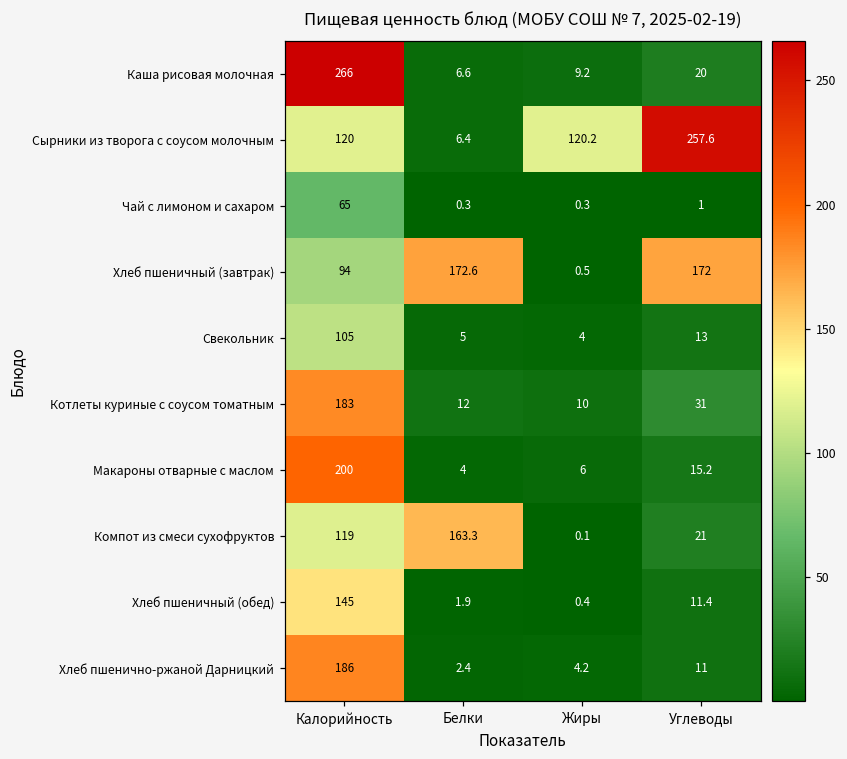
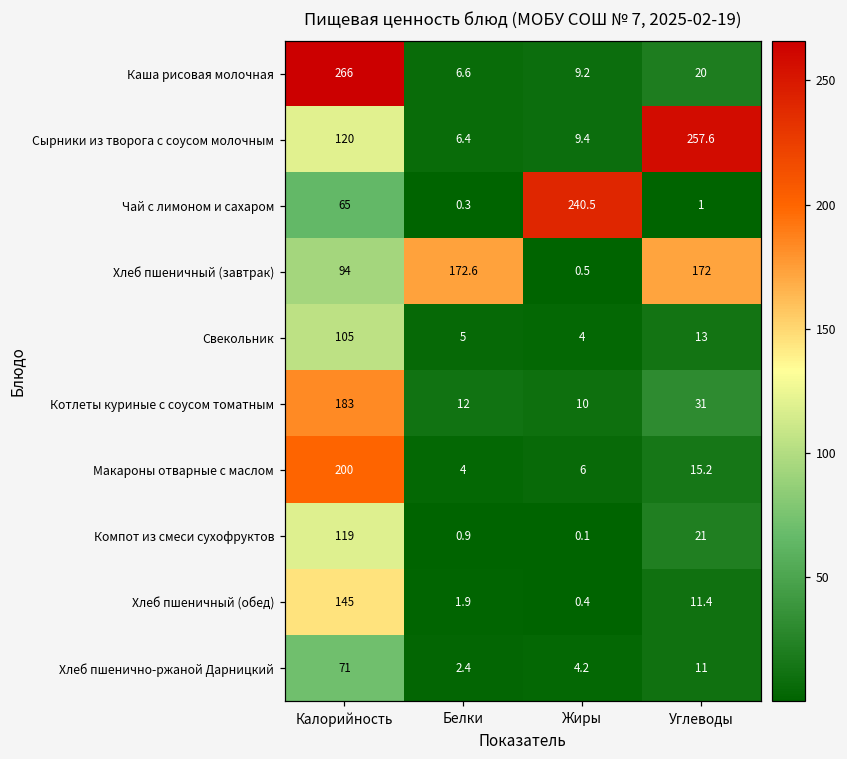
  {
    "Каша рисовая молочная": {
      "Калорийность": 266,
      "Белки": 6.6,
      "Жиры": 9.2,
      "Углеводы": 20
    },
    "Сырники из творога с соусом молочным": {
      "Калорийность": 120,
      "Белки": 6.4,
-     "Жиры": 120.2,
+     "Жиры": 9.4,
      "Углеводы": 257.6
    },
    "Чай с лимоном и сахаром": {
      "Калорийность": 65,
      "Белки": 0.3,
-     "Жиры": 0.3,
+     "Жиры": 240.5,
      "Углеводы": 1
    },
    "Хлеб пшеничный (завтрак)": {
      "Калорийность": 94,
      "Белки": 172.6,
      "Жиры": 0.5,
      "Углеводы": 172
    },
    "Свекольник": {
      "Калорийность": 105,
      "Белки": 5,
      "Жиры": 4,
      "Углеводы": 13
    },
    "Котлеты куриные с соусом томатным": {
      "Калорийность": 183,
      "Белки": 12,
      "Жиры": 10,
      "Углеводы": 31
    },
    "Макароны отварные с маслом": {
      "Калорийность": 200,
      "Белки": 4,
      "Жиры": 6,
      "Углеводы": 15.2
    },
    "Компот из смеси сухофруктов": {
      "Калорийность": 119,
-     "Белки": 163.3,
+     "Белки": 0.9,
      "Жиры": 0.1,
      "Углеводы": 21
    },
    "Хлеб пшеничный (обед)": {
      "Калорийность": 145,
      "Белки": 1.9,
      "Жиры": 0.4,
      "Углеводы": 11.4
    },
    "Хлеб пшенично-ржаной Дарницкий": {
-     "Калорийность": 186,
+     "Калорийность": 71,
      "Белки": 2.4,
      "Жиры": 4.2,
      "Углеводы": 11
    }
  }
